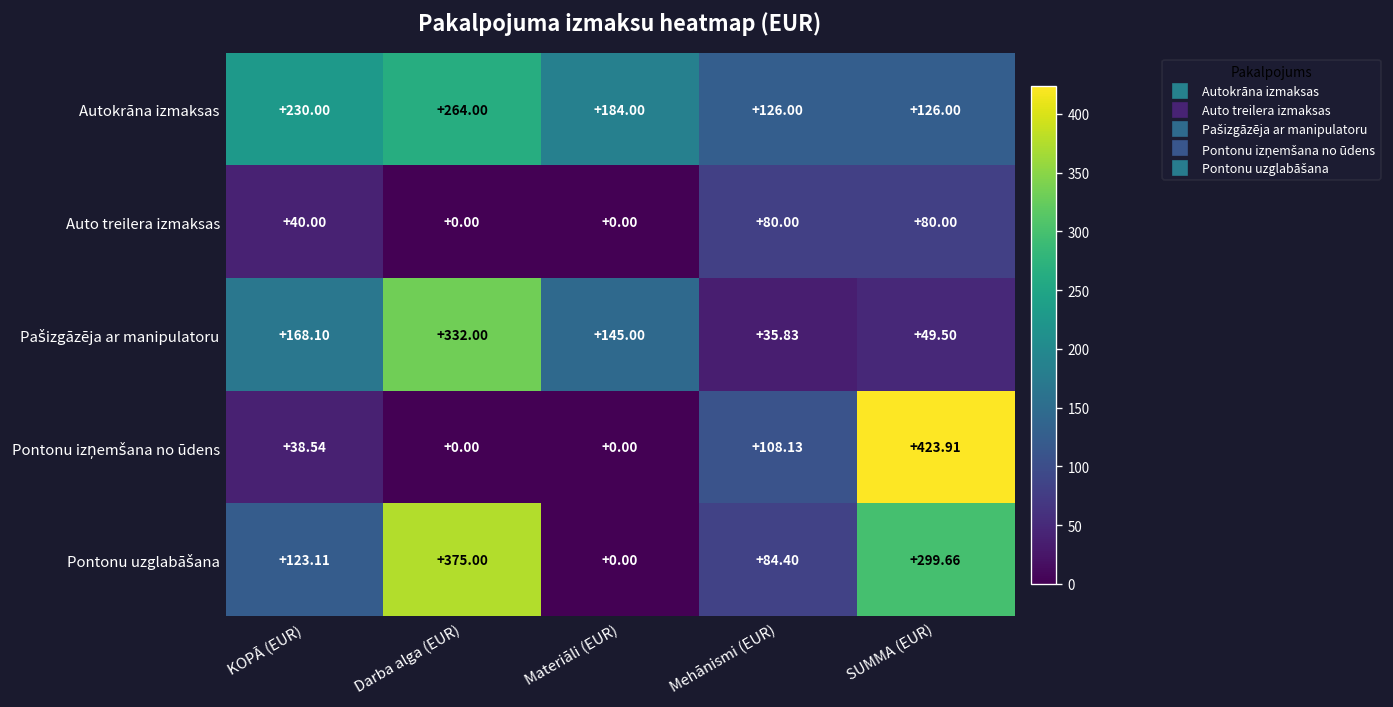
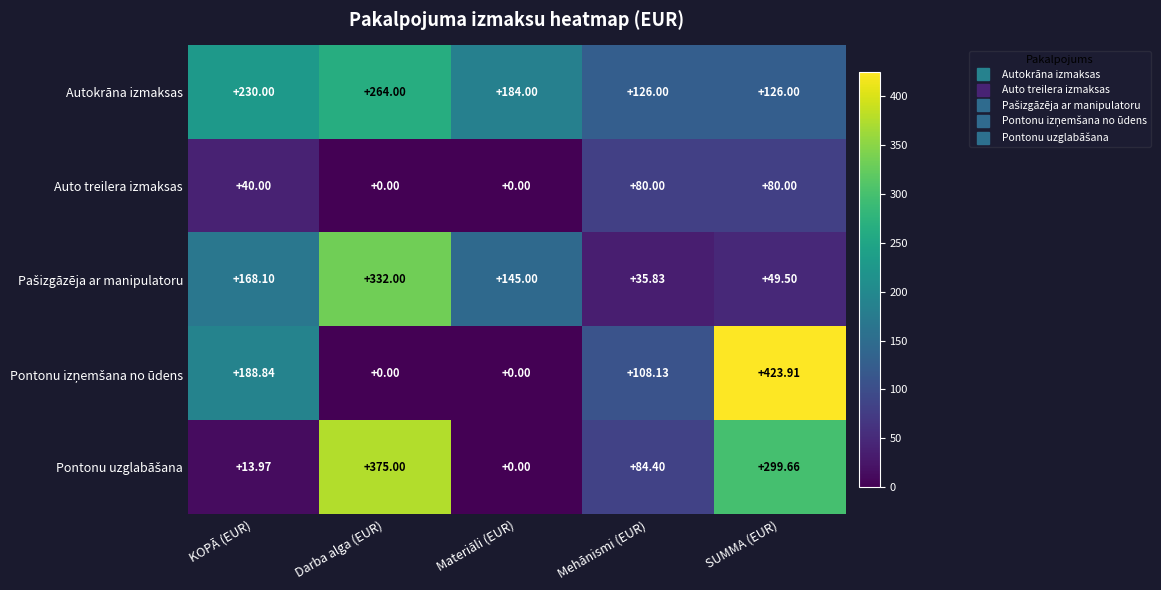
  {
    "Autokrāna izmaksas": {
      "KOPĀ (EUR)": "+230.00",
      "Darba alga (EUR)": "+264.00",
      "Materiāli (EUR)": "+184.00",
      "Mehānismi (EUR)": "+126.00",
      "SUMMA (EUR)": "+126.00"
    },
    "Auto treilera izmaksas": {
      "KOPĀ (EUR)": "+40.00",
      "Darba alga (EUR)": "+0.00",
      "Materiāli (EUR)": "+0.00",
      "Mehānismi (EUR)": "+80.00",
      "SUMMA (EUR)": "+80.00"
    },
    "Pašizgāzēja ar manipulatoru": {
      "KOPĀ (EUR)": "+168.10",
      "Darba alga (EUR)": "+332.00",
      "Materiāli (EUR)": "+145.00",
      "Mehānismi (EUR)": "+35.83",
      "SUMMA (EUR)": "+49.50"
    },
    "Pontonu izņemšana no ūdens": {
-     "KOPĀ (EUR)": "+38.54",
+     "KOPĀ (EUR)": "+188.84",
      "Darba alga (EUR)": "+0.00",
      "Materiāli (EUR)": "+0.00",
      "Mehānismi (EUR)": "+108.13",
      "SUMMA (EUR)": "+423.91"
    },
    "Pontonu uzglabāšana": {
-     "KOPĀ (EUR)": "+123.11",
+     "KOPĀ (EUR)": "+13.97",
      "Darba alga (EUR)": "+375.00",
      "Materiāli (EUR)": "+0.00",
      "Mehānismi (EUR)": "+84.40",
      "SUMMA (EUR)": "+299.66"
    }
  }
